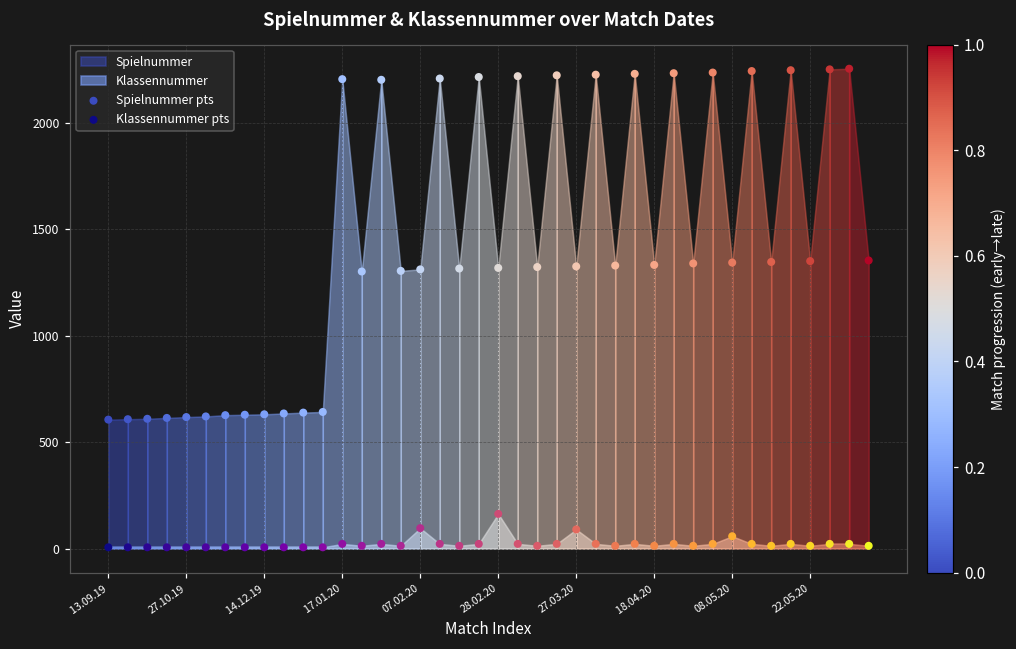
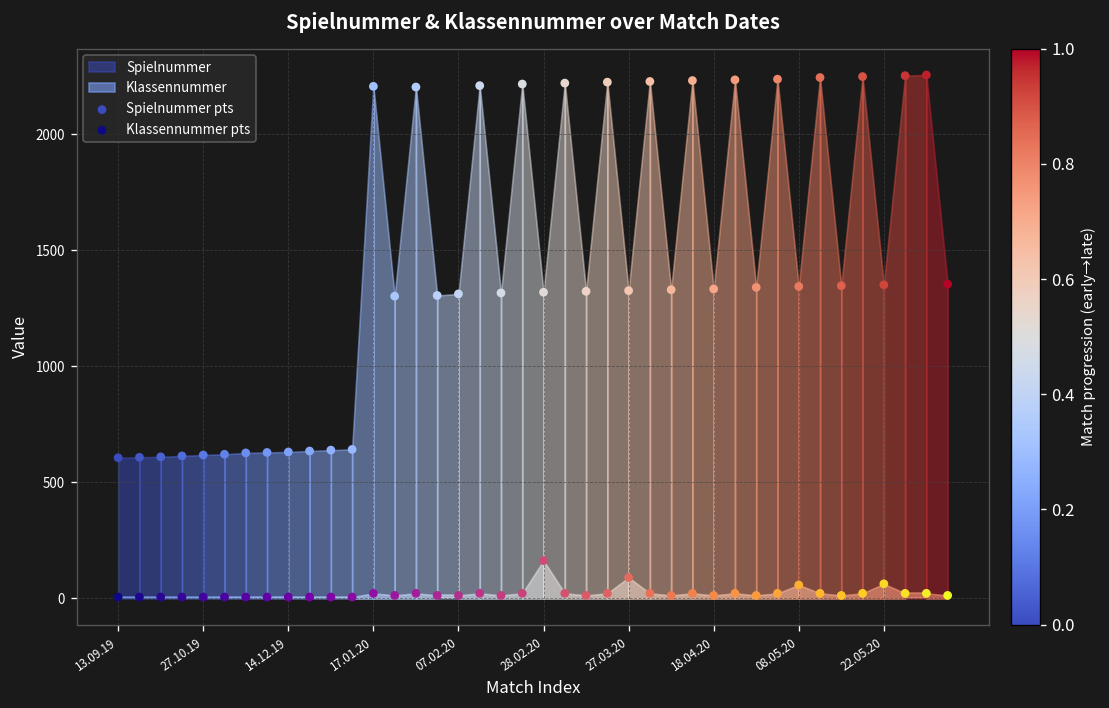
  {
    "Klassennummer pts": {
-     "07.02.20": 100,
-     "22.05.20": 10
+     "07.02.20": 10,
+     "22.05.20": 60
    }
  }
